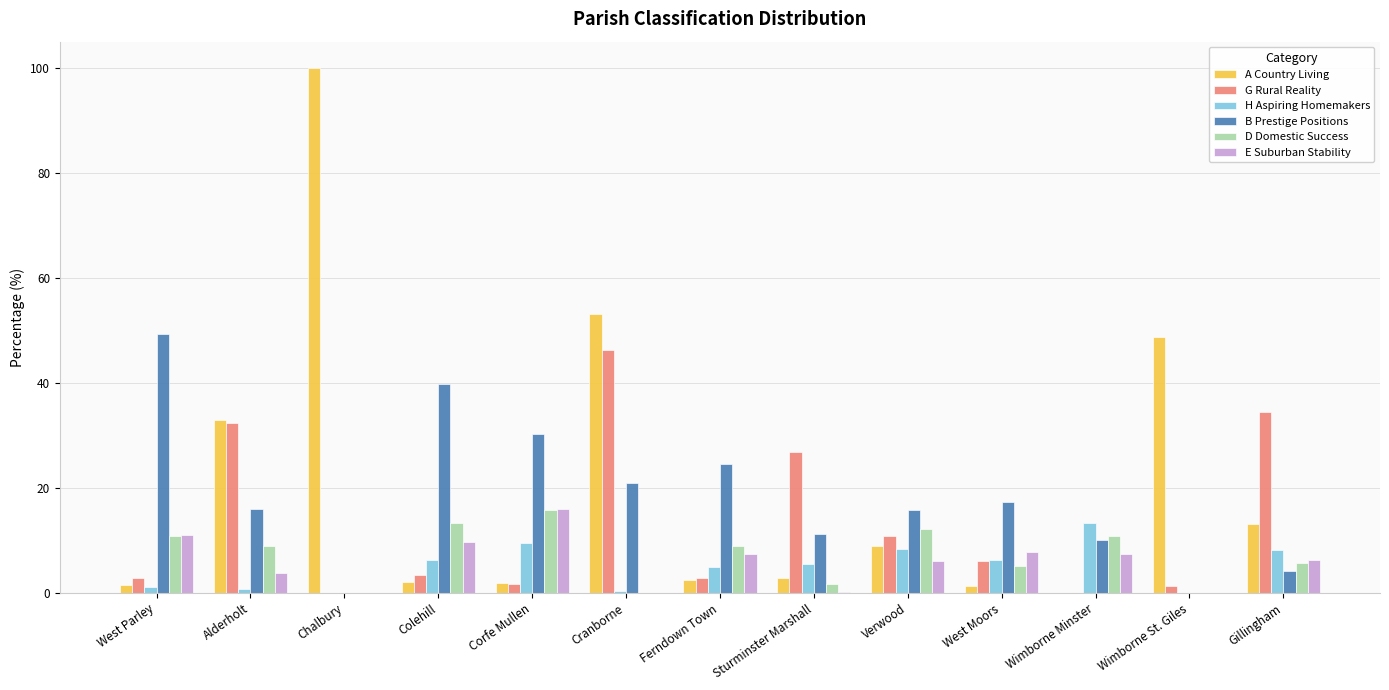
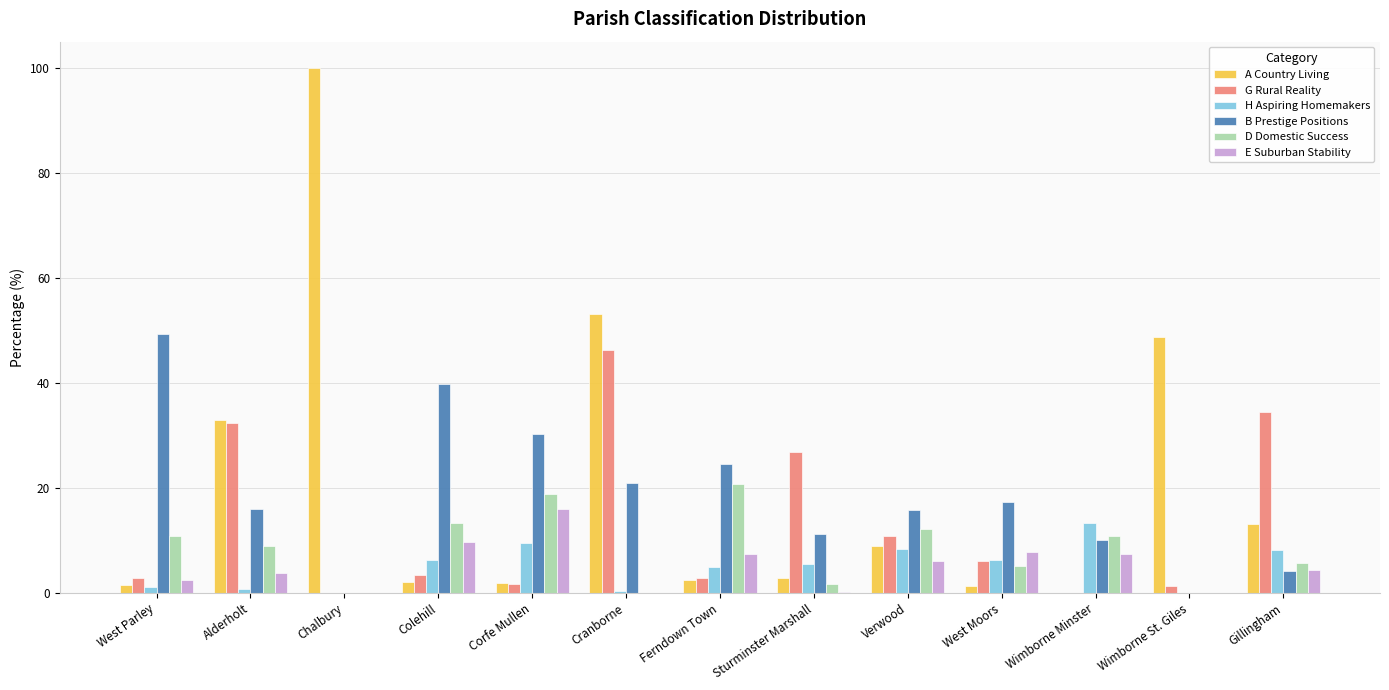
  {
    "A Country Living": {
      "West Parley": 2,
      "Alderholt": 33,
      "Chalbury": 100,
      "Colehill": 2,
      "Corfe Mullen": 2,
      "Cranborne": 53,
      "Ferndown Town": 3,
      "Sturminster Marshall": 3,
      "Verwood": 9,
      "West Moors": 1,
      "Wimborne Minster": 0,
      "Wimborne St. Giles": 49,
      "Gillingham": 13
    },
    "G Rural Reality": {
      "West Parley": 3,
      "Alderholt": 32,
      "Chalbury": 0,
      "Colehill": 3,
      "Corfe Mullen": 2,
      "Cranborne": 46,
      "Ferndown Town": 3,
      "Sturminster Marshall": 27,
      "Verwood": 11,
      "West Moors": 6,
      "Wimborne St. Giles": 1,
      "Gillingham": 34
    },
    "H Aspiring Homemakers": {
      "West Parley": 1,
      "Alderholt": 1,
      "Chalbury": 0,
      "Colehill": 6,
      "Corfe Mullen": 10,
      "Ferndown Town": 5,
      "Sturminster Marshall": 6,
      "Verwood": 8,
      "West Moors": 6,
      "Wimborne Minster": 13,
      "Wimborne St. Giles": 0,
      "Gillingham": 8
    },
    "B Prestige Positions": {
      "West Parley": 49,
      "Alderholt": 16,
      "Chalbury": 0,
      "Colehill": 40,
      "Corfe Mullen": 30,
      "Cranborne": 21,
      "Ferndown Town": 24,
      "Sturminster Marshall": 11,
      "Verwood": 16,
      "West Moors": 17,
      "Wimborne Minster": 10,
      "Wimborne St. Giles": 0,
      "Gillingham": 4
    },
    "D Domestic Success": {
      "West Parley": 11,
      "Alderholt": 9,
      "Chalbury": 0,
      "Colehill": 13,
-     "Corfe Mullen": 16,
+     "Corfe Mullen": 19,
      "Cranborne": 0,
-     "Ferndown Town": 9,
+     "Ferndown Town": 21,
      "Sturminster Marshall": 2,
      "Verwood": 12,
      "West Moors": 5,
      "Wimborne Minster": 11,
      "Wimborne St. Giles": 0,
      "Gillingham": 6
    },
    "E Suburban Stability": {
-     "West Parley": 11,
+     "West Parley": 2,
      "Alderholt": 4,
      "Chalbury": 0,
      "Colehill": 10,
      "Corfe Mullen": 16,
      "Cranborne": 0,
      "Ferndown Town": 7,
      "Verwood": 6,
      "West Moors": 8,
      "Wimborne Minster": 7,
      "Wimborne St. Giles": 0,
-     "Gillingham": 6
+     "Gillingham": 4
    }
  }
